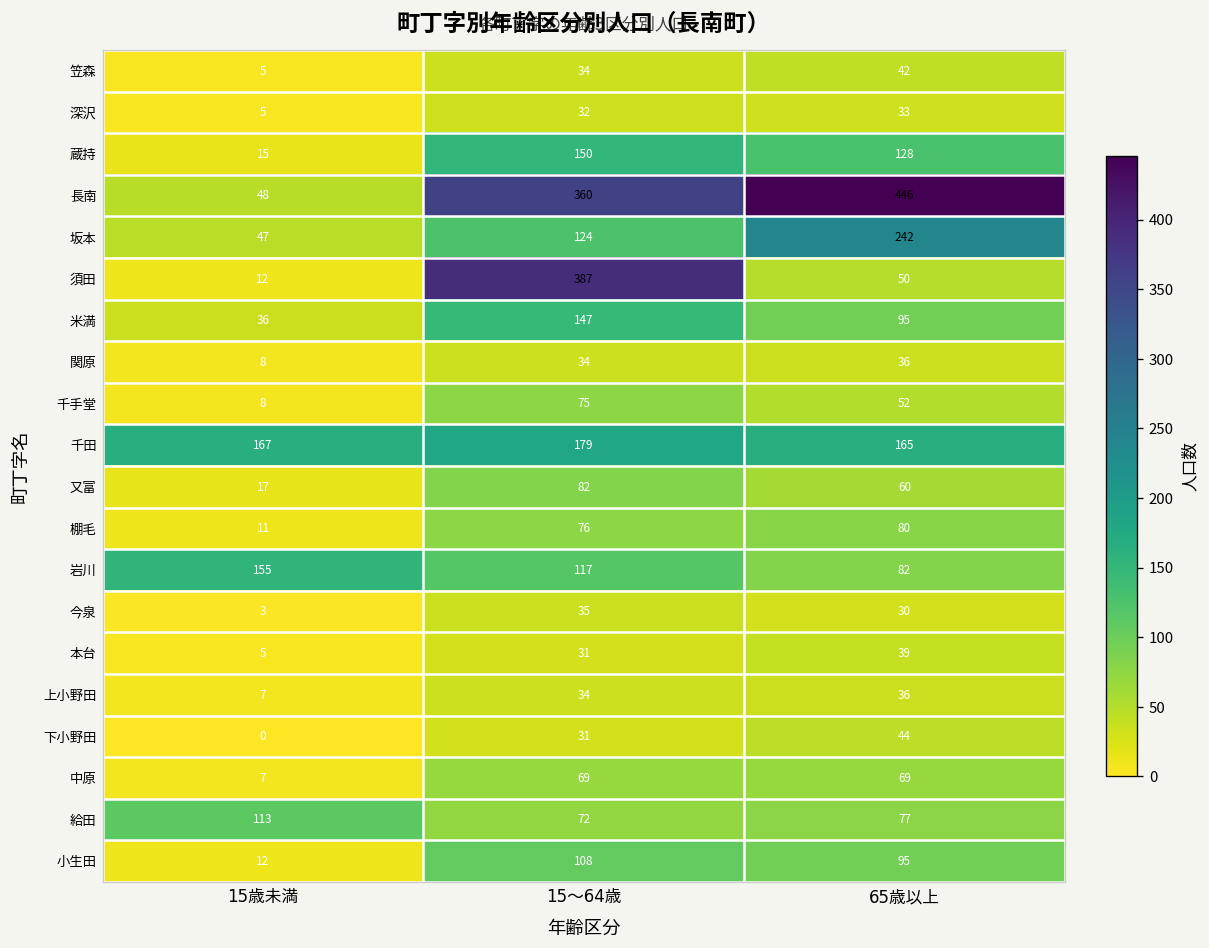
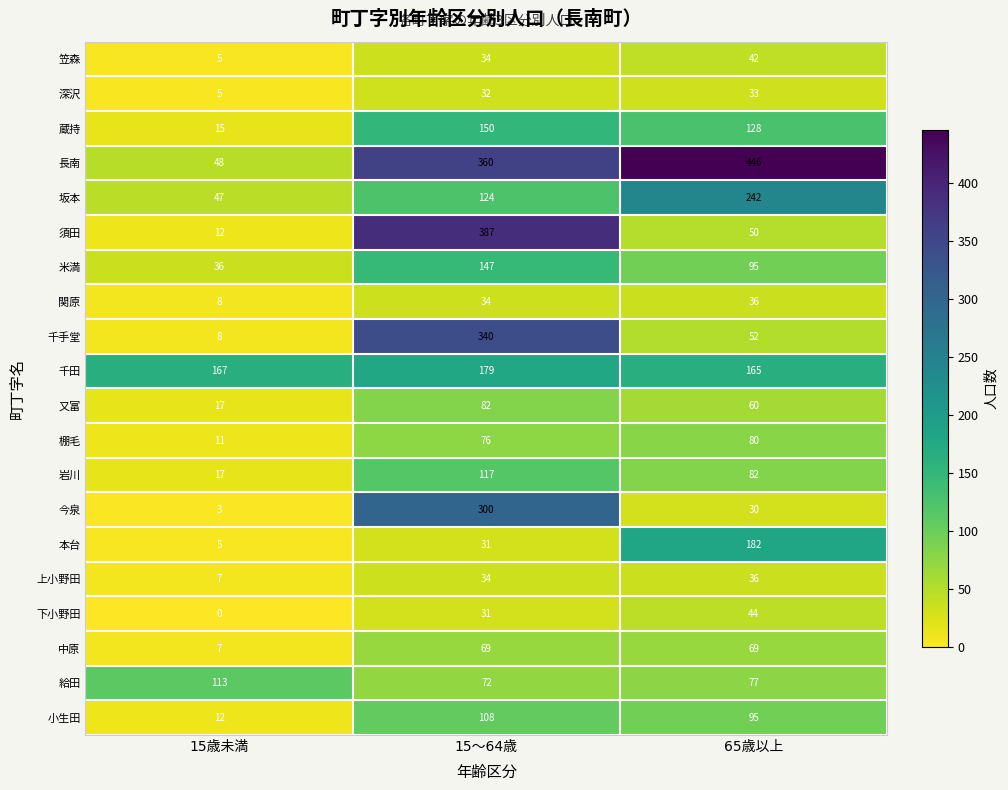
  {
    "笠森": {
      "15歳未満": 5,
      "15～64歳": 34,
      "65歳以上": 42
    },
    "深沢": {
      "15歳未満": 5,
      "15～64歳": 32,
      "65歳以上": 33
    },
    "蔵持": {
      "15歳未満": 15,
      "15～64歳": 150,
      "65歳以上": 128
    },
    "長南": {
      "15歳未満": 48,
      "15～64歳": 360,
      "65歳以上": 446
    },
    "坂本": {
      "15歳未満": 47,
      "15～64歳": 124,
      "65歳以上": 242
    },
    "須田": {
      "15歳未満": 12,
      "15～64歳": 387,
      "65歳以上": 50
    },
    "米満": {
      "15歳未満": 36,
      "15～64歳": 147,
      "65歳以上": 95
    },
    "関原": {
      "15歳未満": 8,
      "15～64歳": 34,
      "65歳以上": 36
    },
    "千手堂": {
      "15歳未満": 8,
-     "15～64歳": 75,
+     "15～64歳": 340,
      "65歳以上": 52
    },
    "千田": {
      "15歳未満": 167,
      "15～64歳": 179,
      "65歳以上": 165
    },
    "又富": {
      "15歳未満": 17,
      "15～64歳": 82,
      "65歳以上": 60
    },
    "棚毛": {
      "15歳未満": 11,
      "15～64歳": 76,
      "65歳以上": 80
    },
    "岩川": {
-     "15歳未満": 155,
+     "15歳未満": 17,
      "15～64歳": 117,
      "65歳以上": 82
    },
    "今泉": {
      "15歳未満": 3,
-     "15～64歳": 35,
+     "15～64歳": 300,
      "65歳以上": 30
    },
    "本台": {
      "15歳未満": 5,
      "15～64歳": 31,
-     "65歳以上": 39
+     "65歳以上": 182
    },
    "上小野田": {
      "15歳未満": 7,
      "15～64歳": 34,
      "65歳以上": 36
    },
    "下小野田": {
      "15歳未満": 0,
      "15～64歳": 31,
      "65歳以上": 44
    },
    "中原": {
      "15歳未満": 7,
      "15～64歳": 69,
      "65歳以上": 69
    },
    "給田": {
      "15歳未満": 113,
      "15～64歳": 72,
      "65歳以上": 77
    },
    "小生田": {
      "15歳未満": 12,
      "15～64歳": 108,
      "65歳以上": 95
    }
  }
